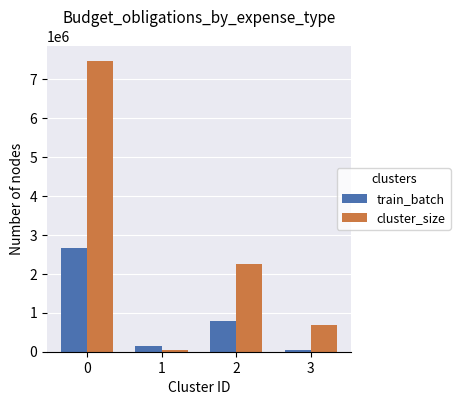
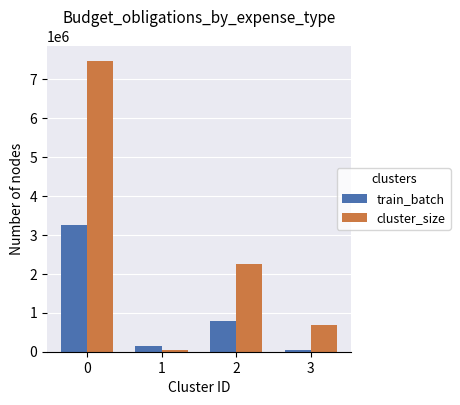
  {
    "train_batch": {
-     "0": 2700000,
+     "0": 3300000,
      "1": 200000,
      "2": 800000
    },
    "cluster_size": {
      "0": 7500000,
      "2": 2300000,
      "3": 700000
    }
  }
